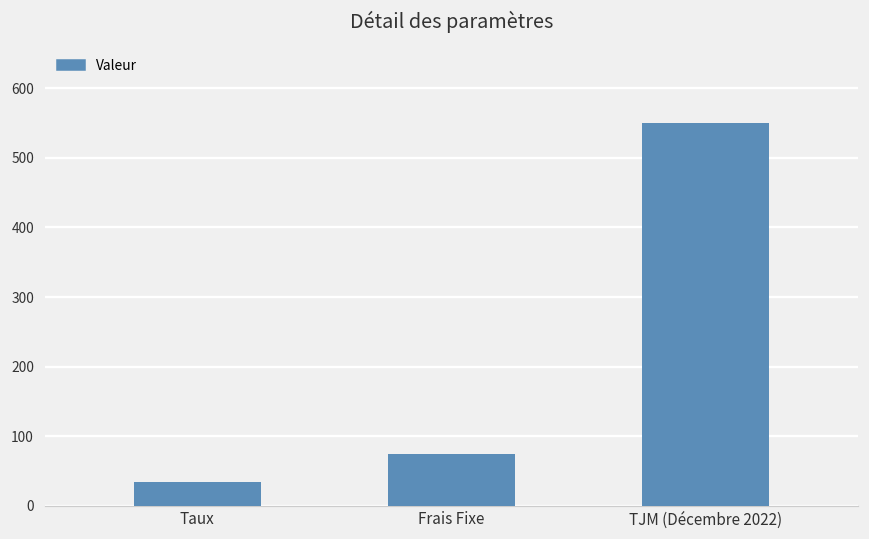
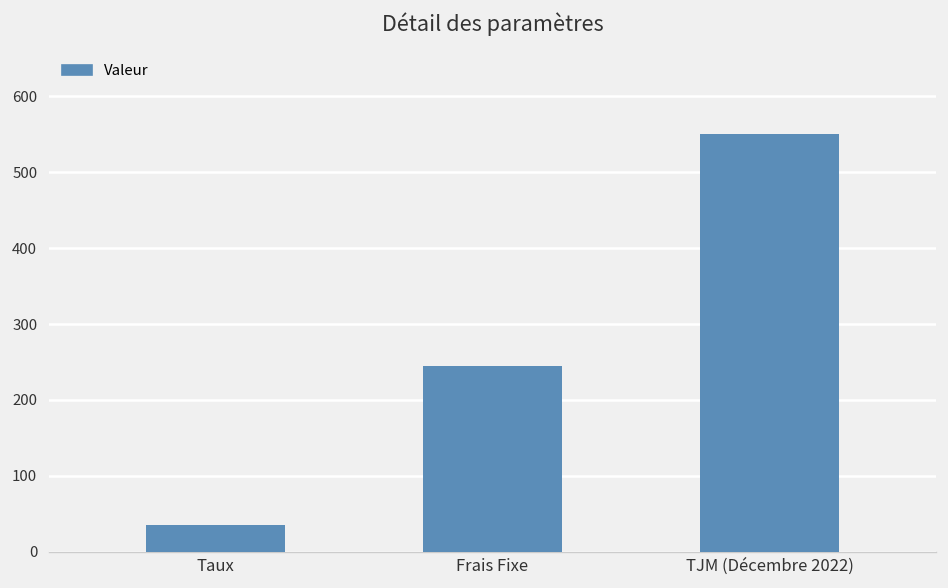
  {
    "Taux": 30,
-   "Frais Fixe": 80,
+   "Frais Fixe": 250,
    "TJM (Décembre 2022)": 550
  }
